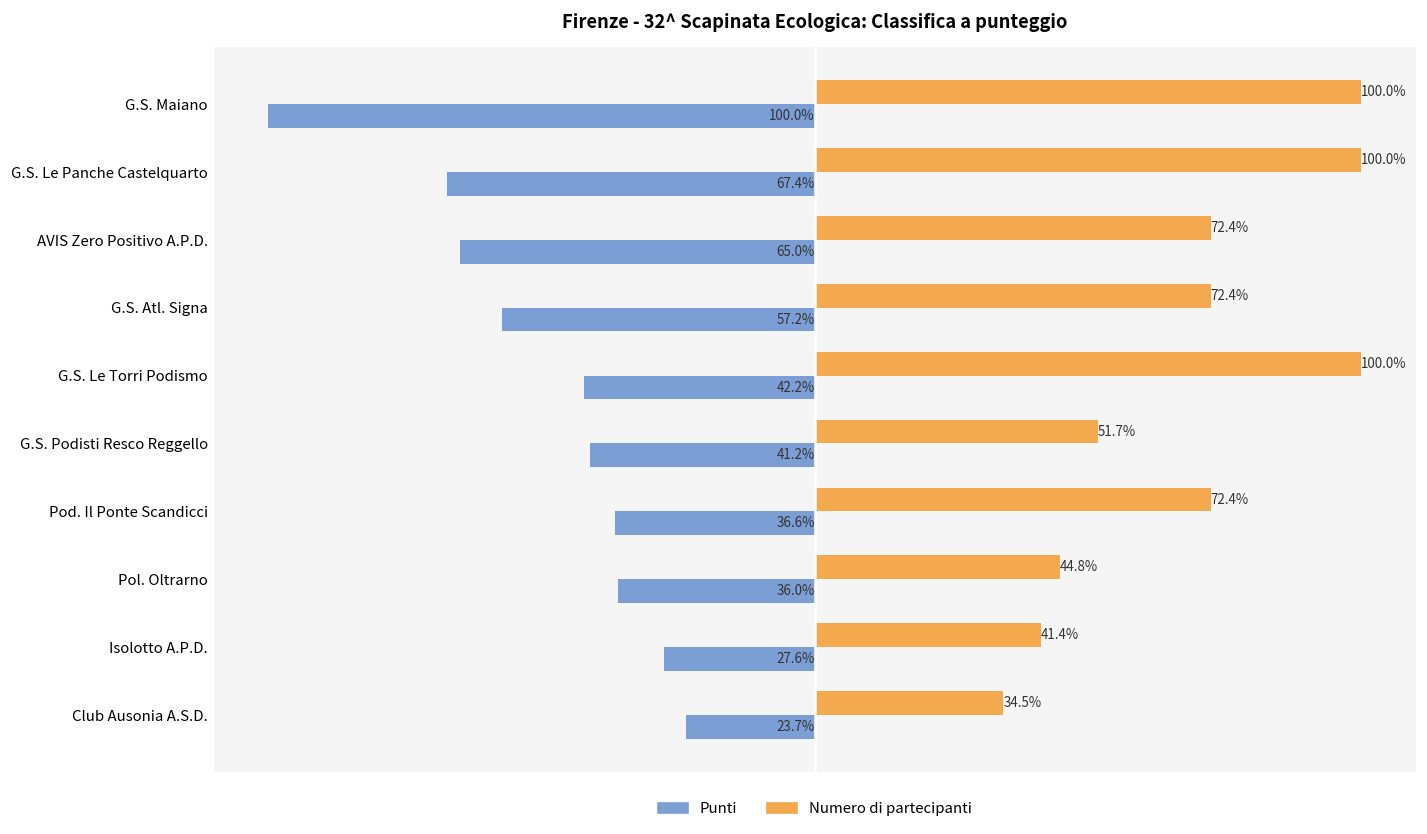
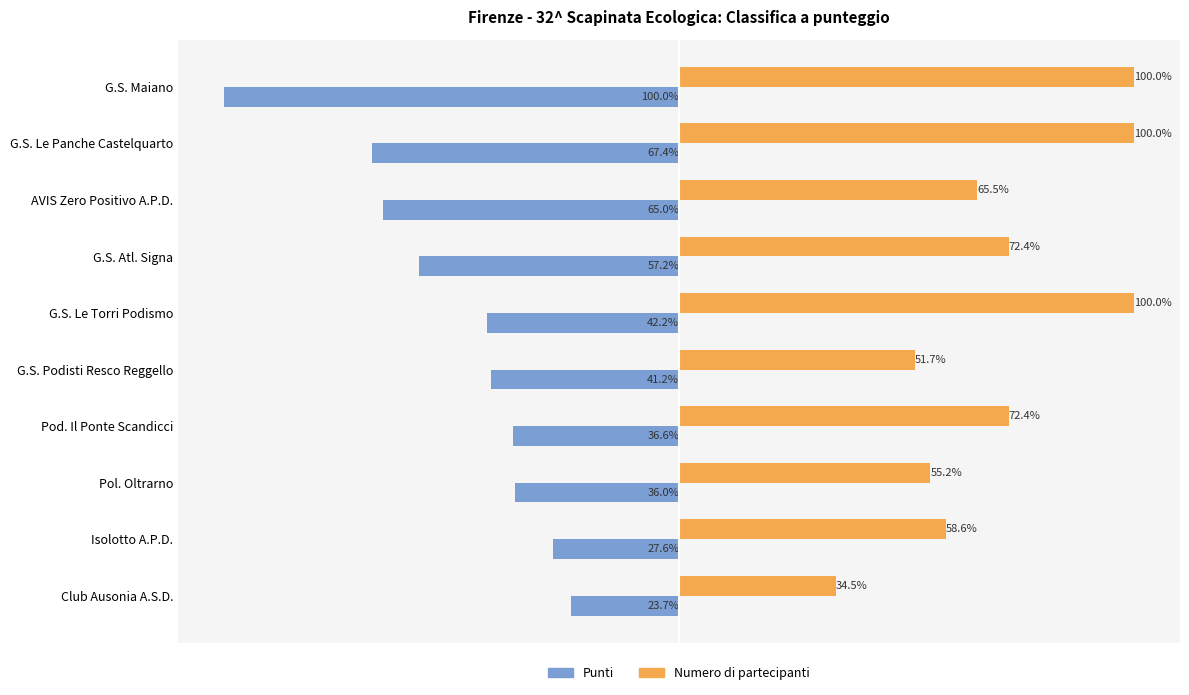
  {
    "Numero di partecipanti": {
      "G.S. Maiano": "100.0%",
      "G.S. Le Panche Castelquarto": "100.0%",
-     "AVIS Zero Positivo A.P.D.": "72.4%",
+     "AVIS Zero Positivo A.P.D.": "65.5%",
      "G.S. Atl. Signa": "72.4%",
      "G.S. Le Torri Podismo": "100.0%",
      "G.S. Podisti Resco Reggello": "51.7%",
      "Pod. Il Ponte Scandicci": "72.4%",
-     "Pol. Oltrarno": "44.8%",
-     "Isolotto A.P.D.": "41.4%",
+     "Pol. Oltrarno": "55.2%",
+     "Isolotto A.P.D.": "58.6%",
      "Club Ausonia A.S.D.": "34.5%"
    }
  }
